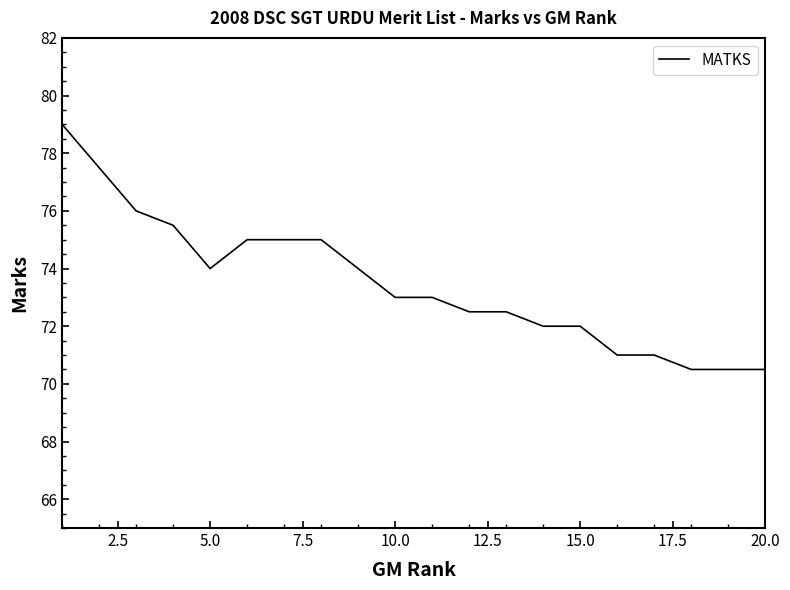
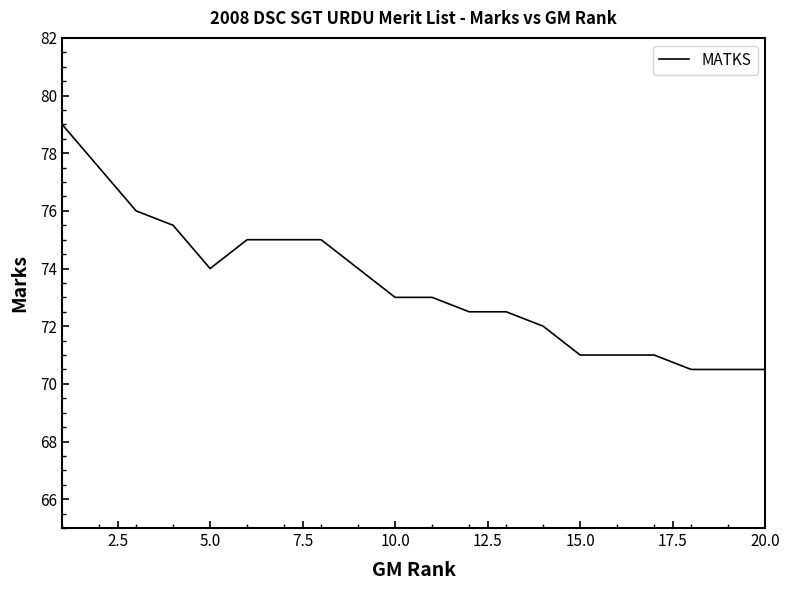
  {
    "5.0": 74,
    "10.0": 73,
-   "15.0": 72,
+   "15.0": 71,
    "20.0": 70.5
  }
